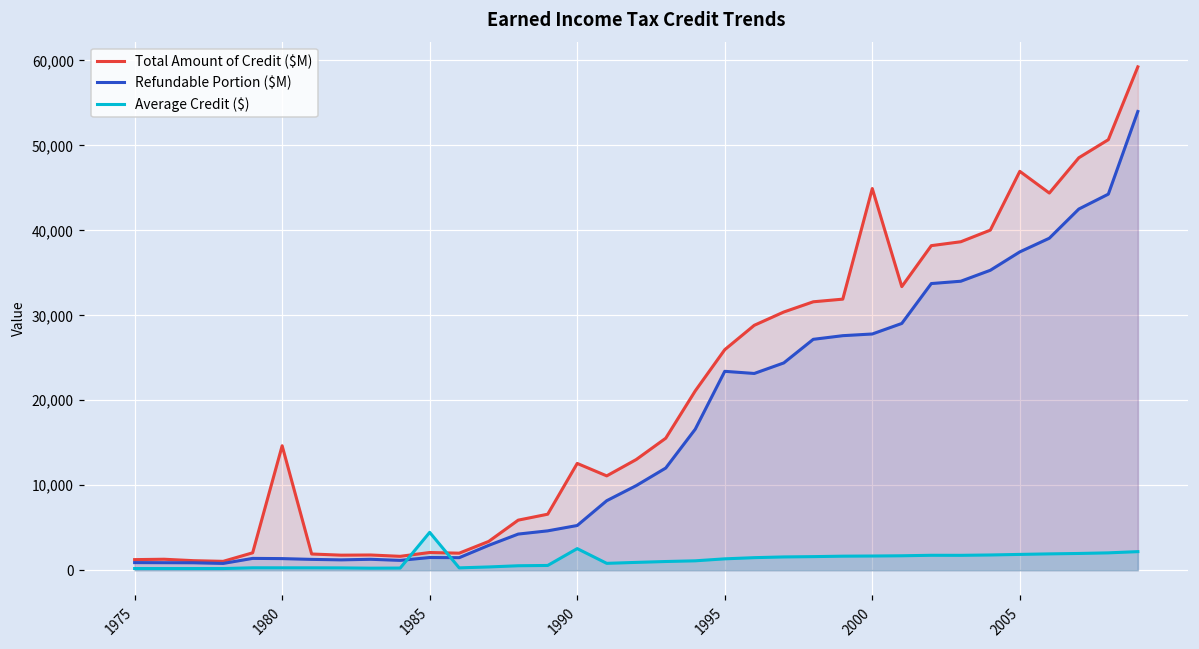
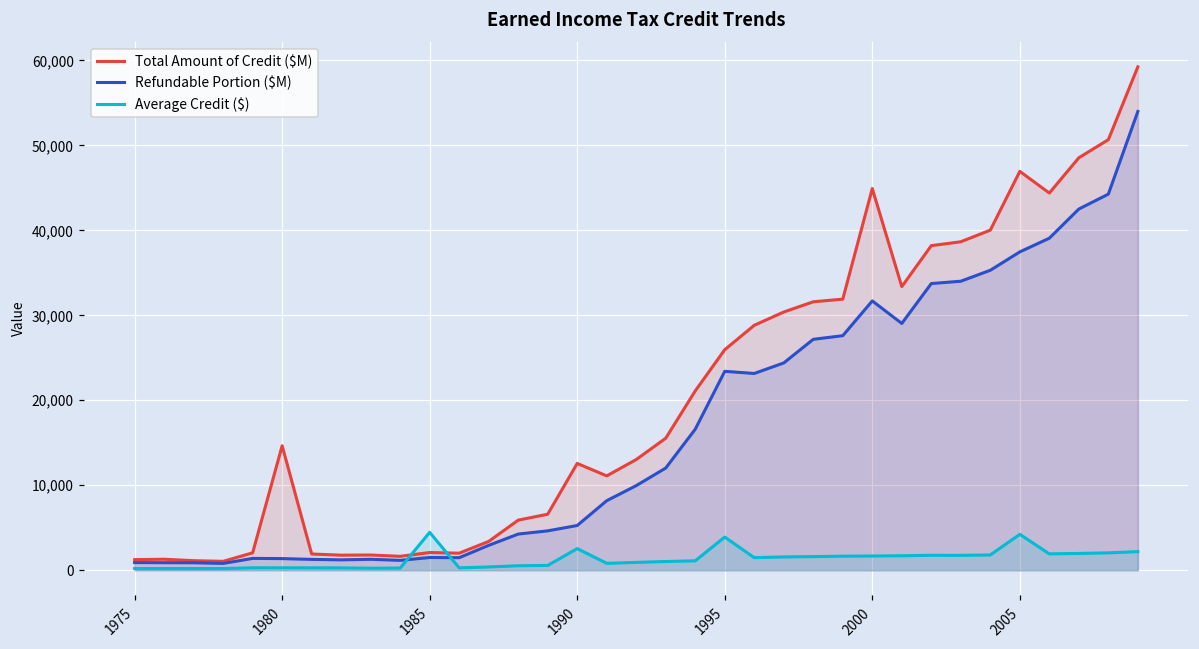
  {
    "Total Amount of Credit ($M)": {
      "1975": "1,000",
      "1980": "15,000",
      "1985": "2,000",
      "1990": "13,000",
      "1995": "26,000",
      "2000": "45,000",
      "2005": "47,000"
    },
    "Refundable Portion ($M)": {
      "1975": "1,000",
      "1980": "1,000",
      "1985": "1,000",
      "1990": "5,000",
      "1995": "23,000",
-     "2000": "28,000",
+     "2000": "32,000",
      "2005": "37,000"
    },
    "Average Credit ($)": {
      "1975": "0",
      "1980": "0",
      "1985": "4,000",
      "1990": "3,000",
-     "1995": "1,000",
+     "1995": "4,000",
      "2000": "2,000",
-     "2005": "2,000"
+     "2005": "4,000"
    }
  }
